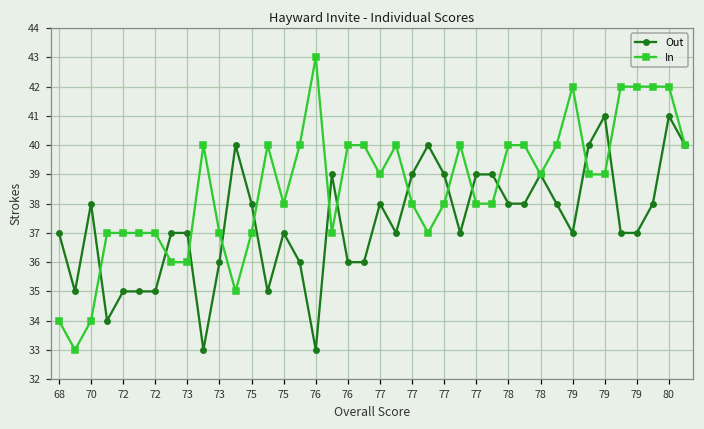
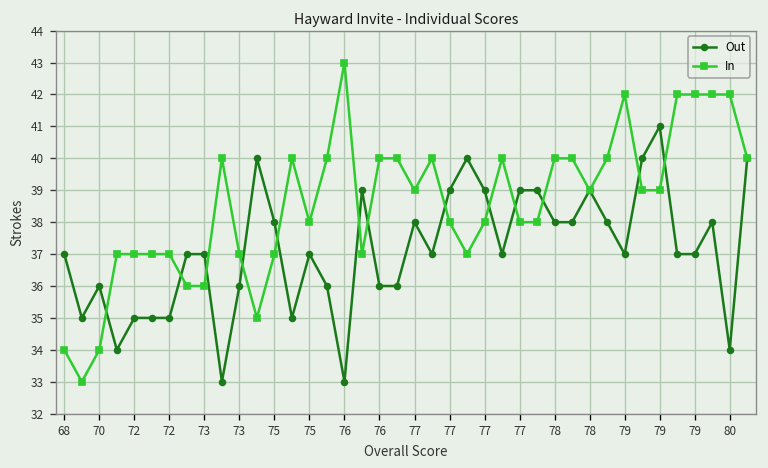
  {
    "Out": {
      "68": 37,
-     "70": 38,
-     "80": 41
+     "70": 36,
+     "80": 34
    },
    "In": {
      "68": 34,
      "70": 34,
      "80": 42
    }
  }
